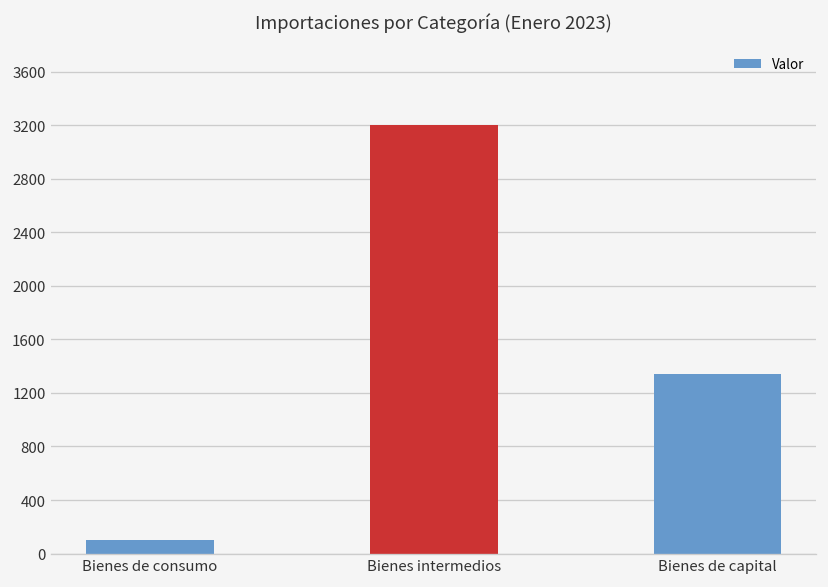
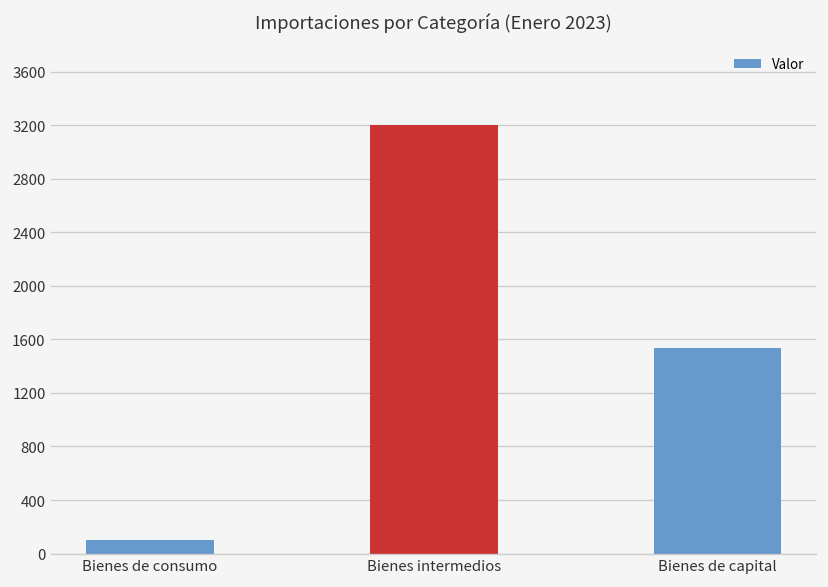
  {
    "Bienes de consumo": 100,
    "Bienes intermedios": 3200,
-   "Bienes de capital": 1340
+   "Bienes de capital": 1540
  }
